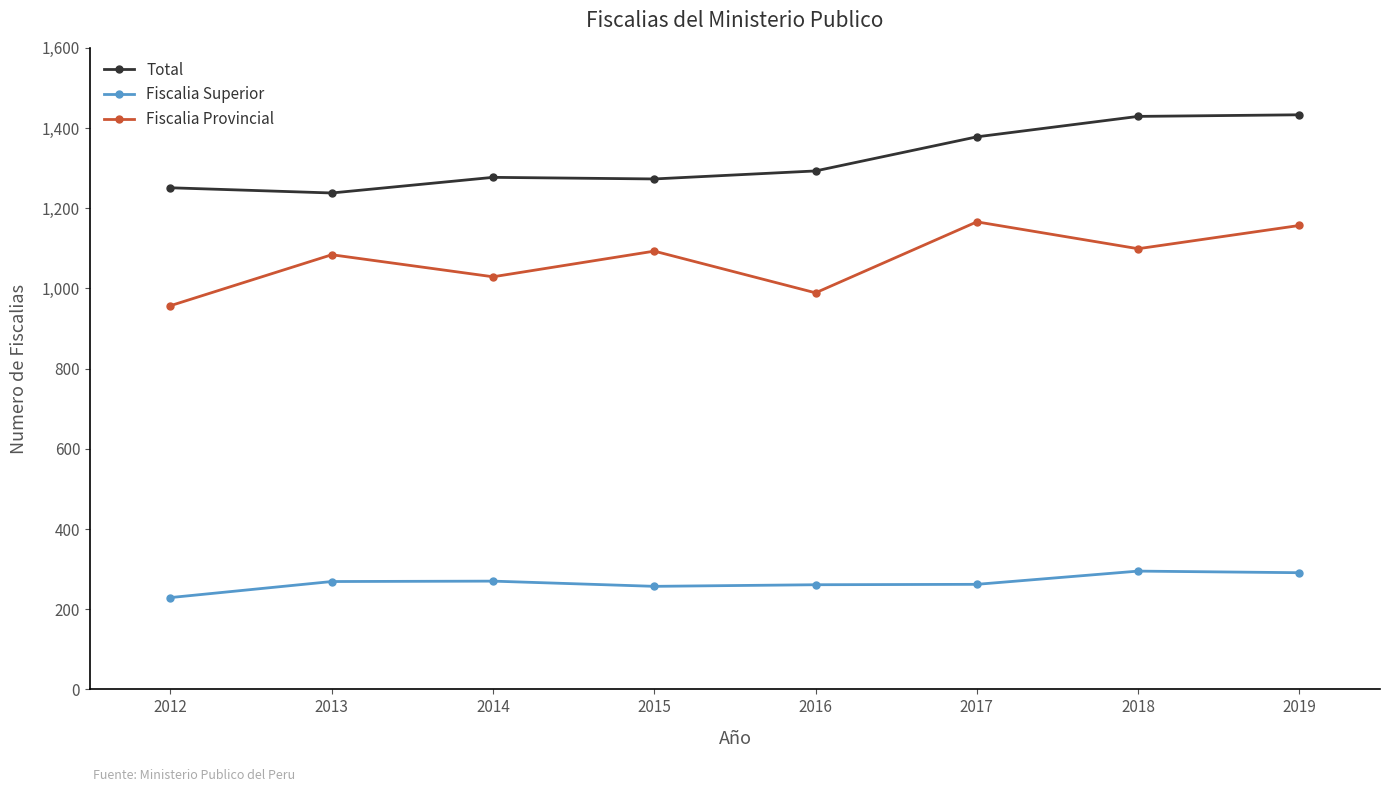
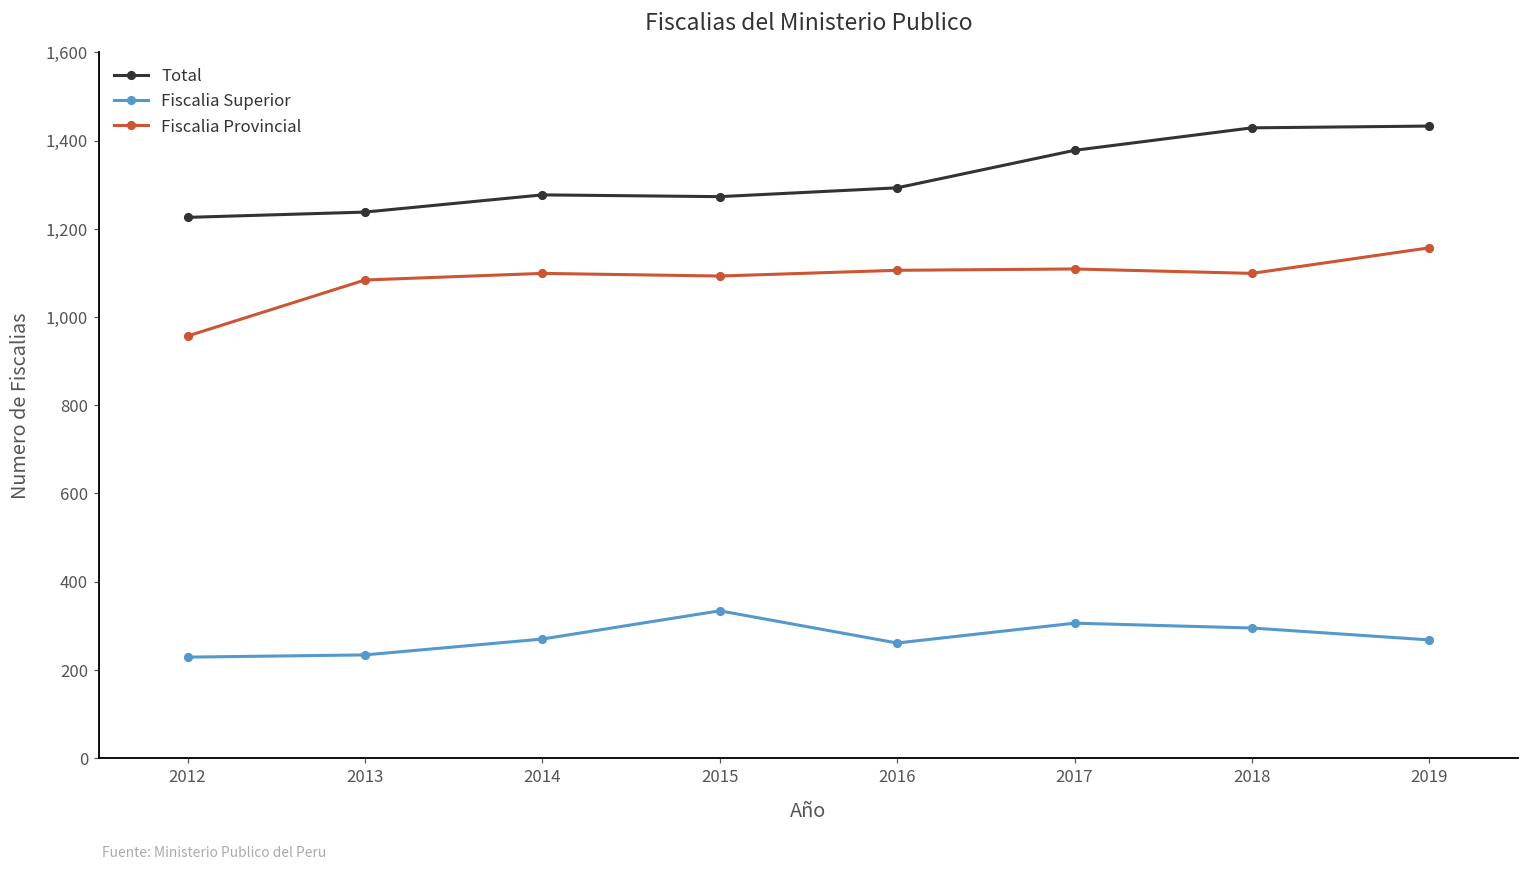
  {
    "Total": {
-     "2012": "1,250",
+     "2012": "1,230",
      "2013": "1,240",
      "2014": "1,280",
      "2015": "1,270",
      "2016": "1,290",
      "2017": "1,380",
      "2018": "1,430",
      "2019": "1,430"
    },
    "Fiscalia Superior": {
      "2012": "230",
-     "2013": "270",
+     "2013": "230",
      "2014": "270",
-     "2015": "260",
+     "2015": "330",
      "2016": "260",
-     "2017": "260",
+     "2017": "310",
      "2018": "300",
-     "2019": "290"
+     "2019": "270"
    },
    "Fiscalia Provincial": {
      "2012": "960",
      "2013": "1,080",
-     "2014": "1,030",
+     "2014": "1,100",
      "2015": "1,090",
-     "2016": "990",
-     "2017": "1,170",
+     "2016": "1,110",
+     "2017": "1,110",
      "2018": "1,100",
      "2019": "1,160"
    }
  }
